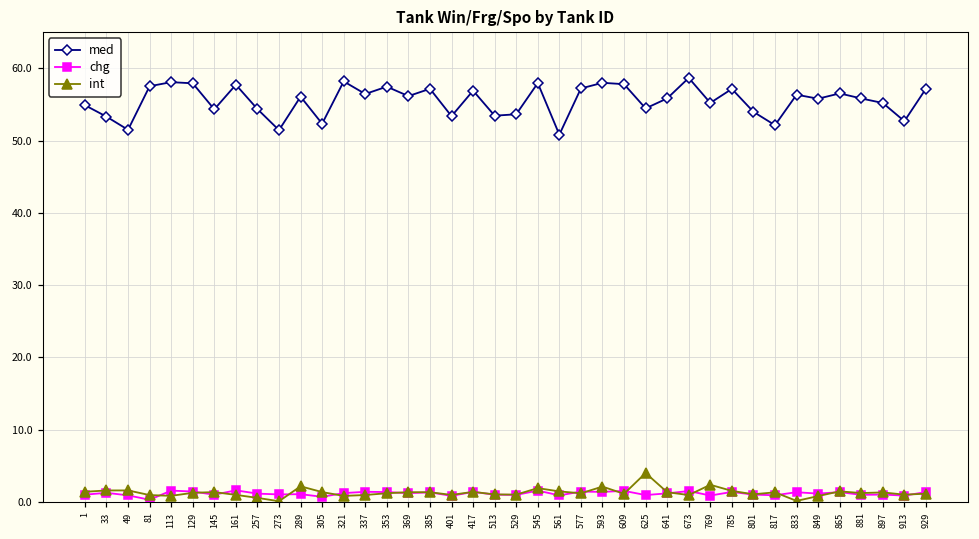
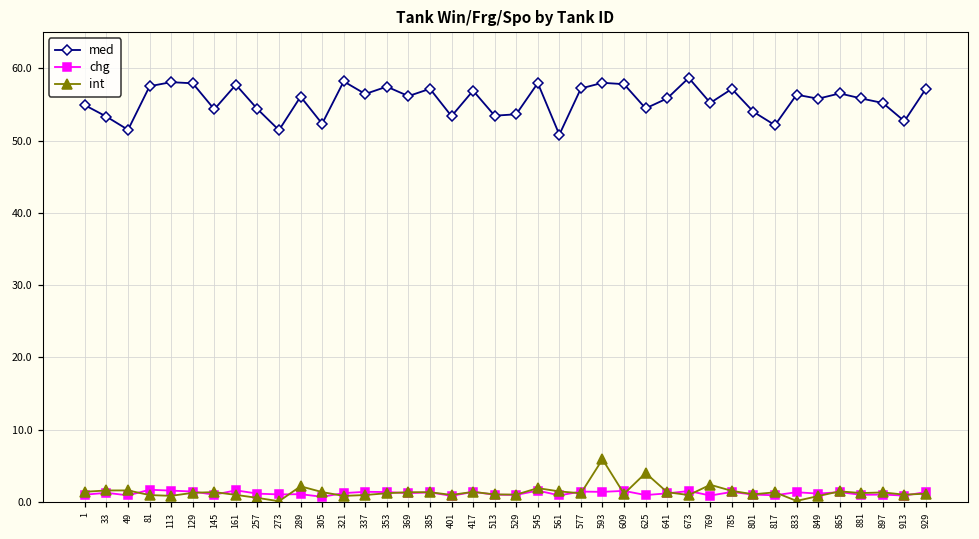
  {
    "med": {
      "1": 55,
      "33": 53,
      "49": 51,
      "81": 58,
      "113": 58,
      "129": 58,
      "145": 54,
      "161": 58,
      "257": 54,
      "273": 51,
      "289": 56,
      "305": 52,
      "321": 58,
      "337": 56,
      "353": 57,
      "369": 56,
      "385": 57,
      "401": 53,
      "417": 57,
      "513": 53,
      "529": 54,
      "545": 58,
      "561": 51,
      "577": 57,
      "593": 58,
      "609": 58,
      "625": 54,
      "641": 56,
      "673": 59,
      "769": 55,
      "785": 57,
      "801": 54,
      "817": 52,
      "833": 56,
      "849": 56,
      "865": 57,
      "881": 56,
      "897": 55,
      "913": 53,
      "929": 57
    },
    "chg": {
      "1": 1,
      "49": 1,
-     "81": 0,
+     "81": 2,
      "113": 2,
      "161": 2,
      "257": 1,
      "273": 1,
      "289": 1,
      "305": 1,
      "337": 1,
      "561": 1,
      "593": 1,
      "609": 2,
      "625": 1,
      "673": 1,
      "769": 1,
      "817": 1,
      "833": 1
    },
    "int": {
      "1": 1,
      "49": 2,
      "81": 1,
      "113": 1,
      "161": 1,
      "257": 1,
      "273": 0,
      "289": 2,
      "305": 1,
      "337": 1,
      "561": 1,
-     "593": 2,
+     "593": 6,
      "609": 1,
      "625": 4,
      "673": 1,
      "769": 2,
      "817": 1,
      "833": 0
    }
  }
